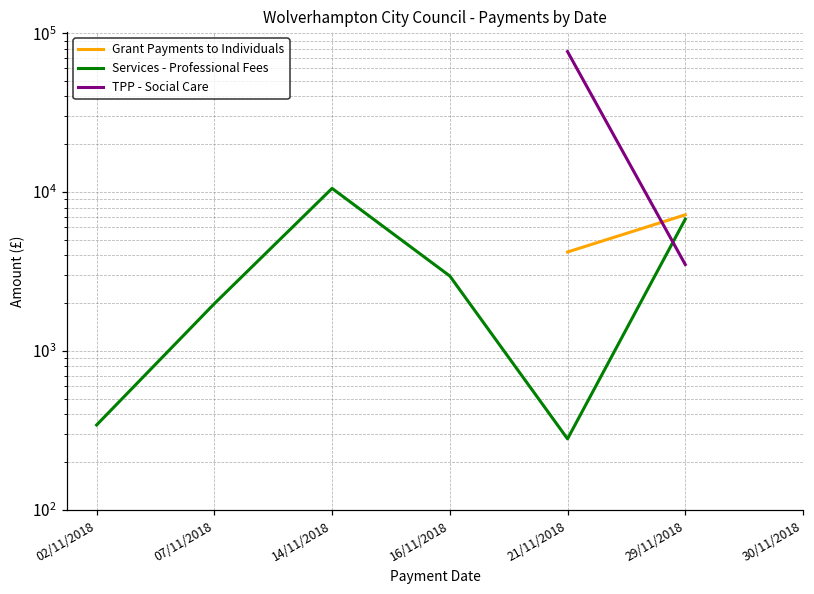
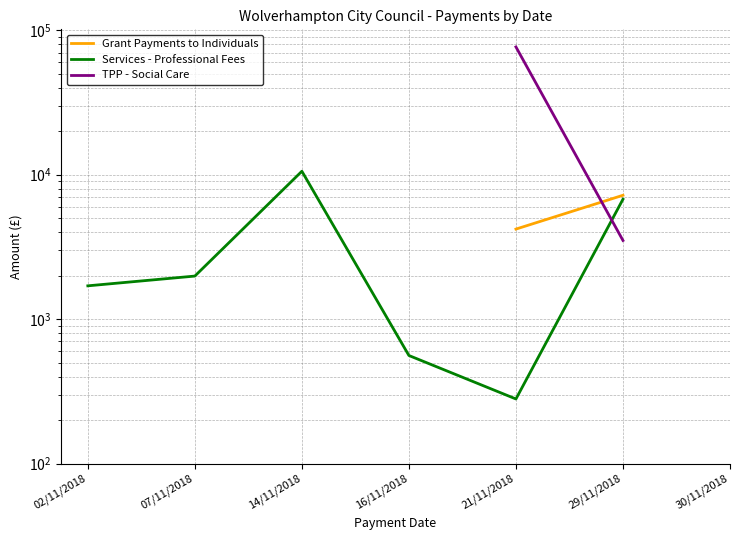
  {
    "Grant Payments to Individuals": {
      "21/11/2018": 4200,
      "29/11/2018": 7000
    },
    "Services - Professional Fees": {
-     "02/11/2018": 340,
+     "02/11/2018": 1700,
      "07/11/2018": 2000,
      "14/11/2018": 11000,
-     "16/11/2018": 3000,
+     "16/11/2018": 560,
      "21/11/2018": 280,
      "29/11/2018": 7000
    },
    "TPP - Social Care": {
      "02/11/2018": 1000,
      "21/11/2018": 80000,
      "29/11/2018": 3500
    }
  }
